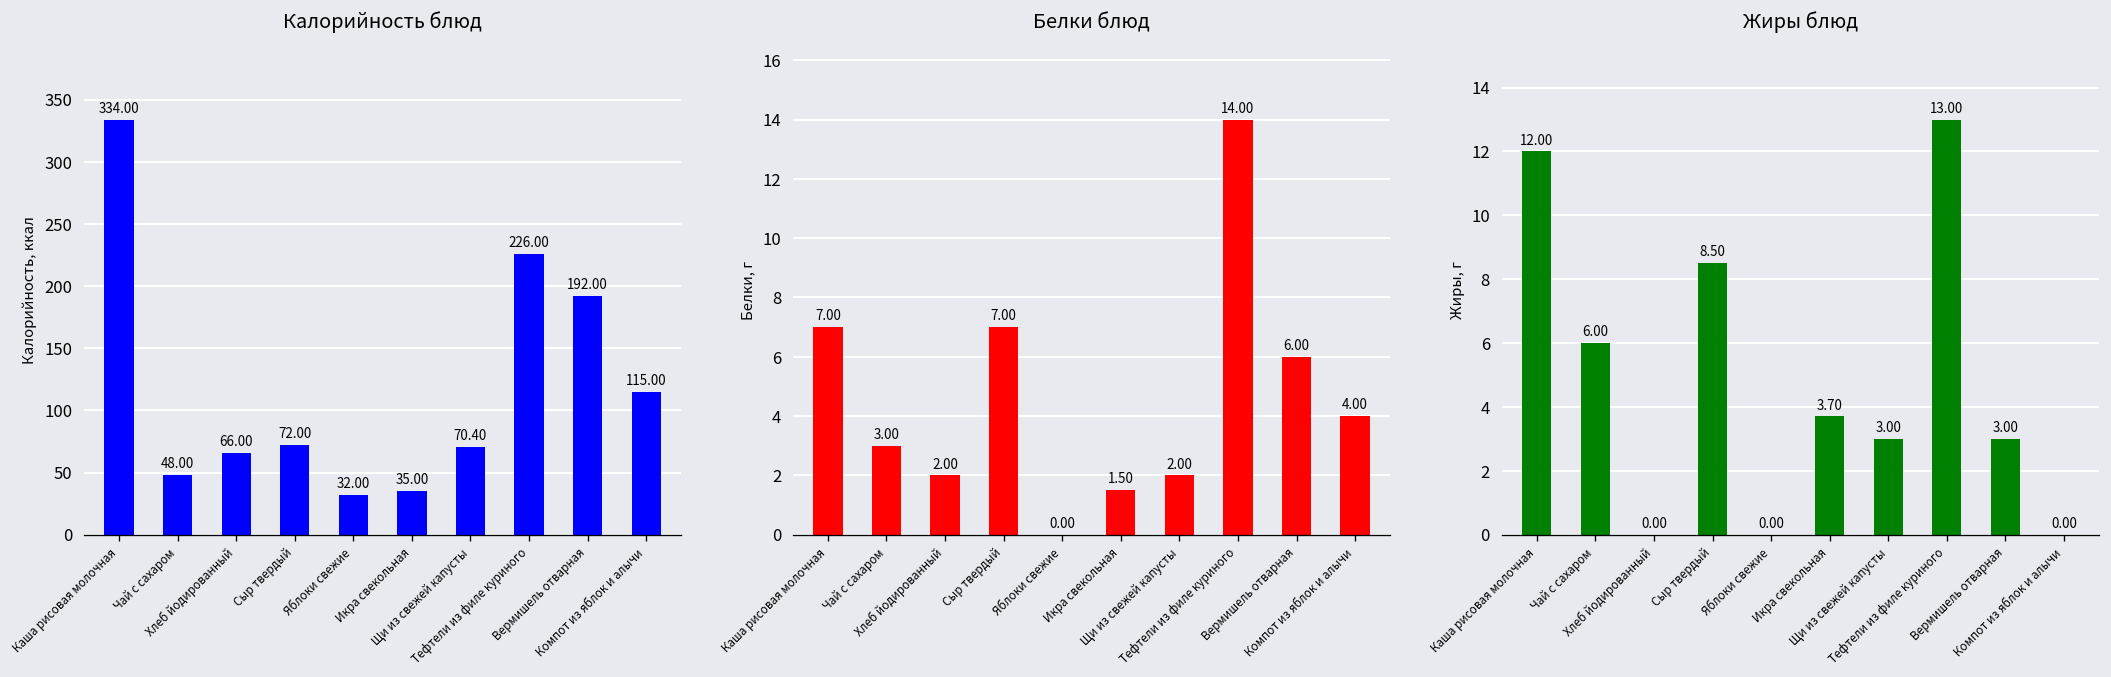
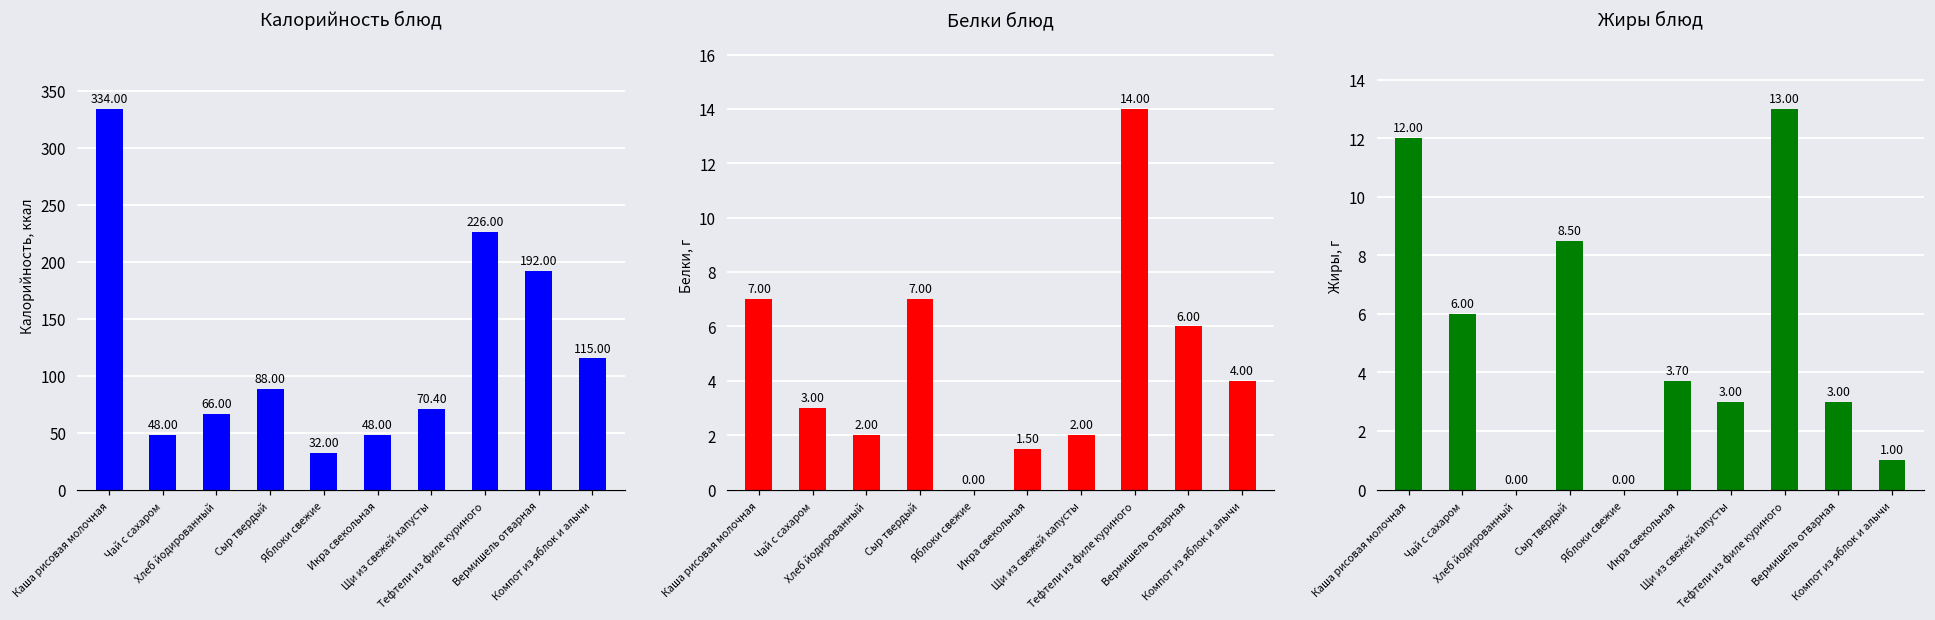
  {
    "Калорийность блюд": {
      "Каша рисовая молочная": 334.00,
      "Чай с сахаром": 48.00,
      "Хлеб йодированный": 66.00,
-     "Сыр твердый": 72.00,
+     "Сыр твердый": 88.00,
      "Яблоки свежие": 32.00,
-     "Икра свекольная": 35.00,
+     "Икра свекольная": 48.00,
      "Щи из свежей капусты": 70.40,
      "Тефтели из филе куриного": 226.00,
      "Вермишель отварная": 192.00,
      "Компот из яблок и алычи": 115.00
    },
    "Белки блюд": {
      "Каша рисовая молочная": 7.00,
      "Чай с сахаром": 3.00,
      "Хлеб йодированный": 2.00,
      "Сыр твердый": 7.00,
      "Яблоки свежие": 0.00,
      "Икра свекольная": 1.50,
      "Щи из свежей капусты": 2.00,
      "Тефтели из филе куриного": 14.00,
      "Вермишель отварная": 6.00,
      "Компот из яблок и алычи": 4.00
    },
    "Жиры блюд": {
      "Каша рисовая молочная": 12.00,
      "Чай с сахаром": 6.00,
      "Хлеб йодированный": 0.00,
      "Сыр твердый": 8.50,
      "Яблоки свежие": 0.00,
      "Икра свекольная": 3.70,
      "Щи из свежей капусты": 3.00,
      "Тефтели из филе куриного": 13.00,
      "Вермишель отварная": 3.00,
-     "Компот из яблок и алычи": 0.00
+     "Компот из яблок и алычи": 1.00
    }
  }
